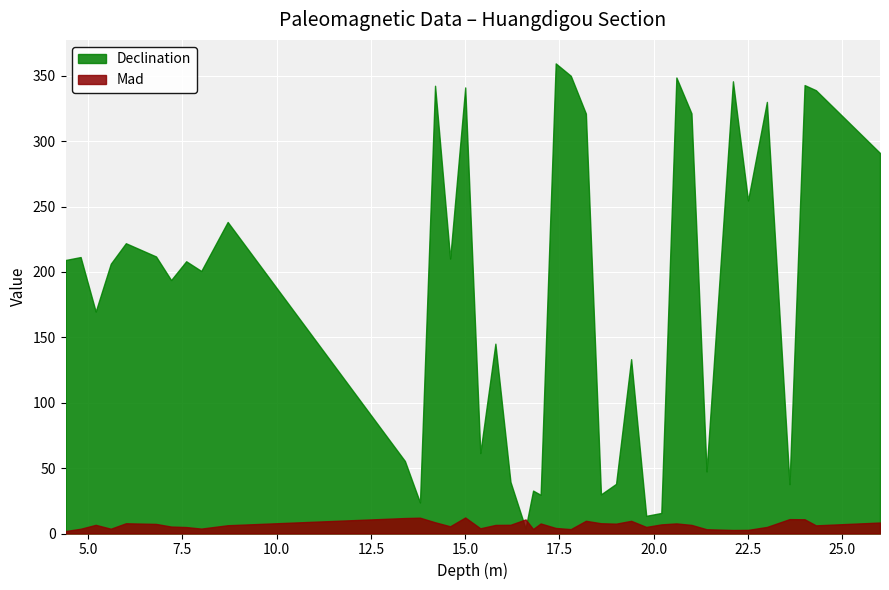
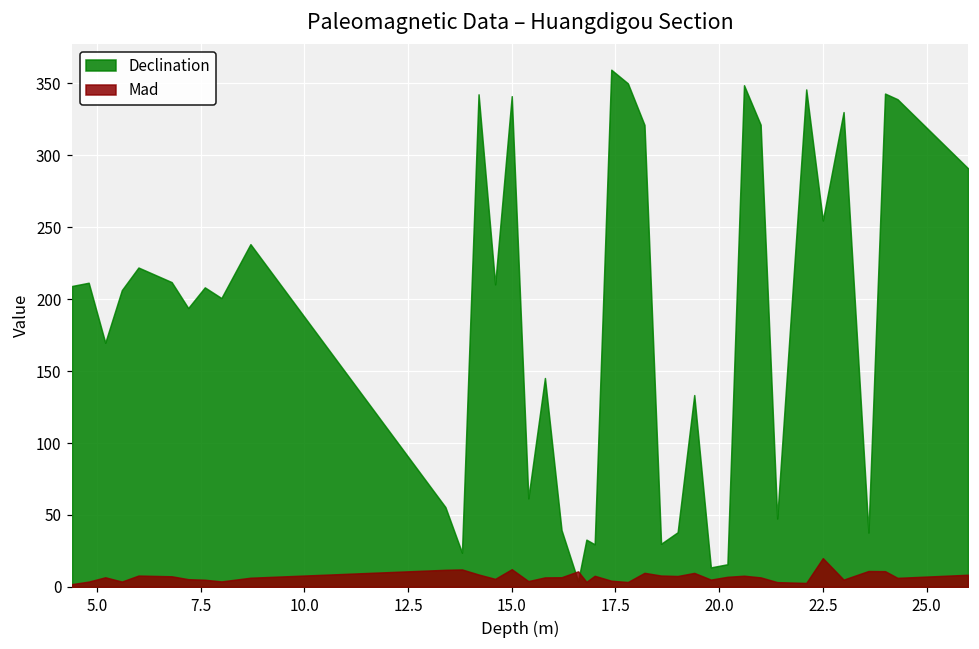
  {
    "Declination": {
      "15.0": 341,
      "22.5": 255
    },
    "Mad": {
      "15.0": 12,
-     "22.5": 3
+     "22.5": 20
    }
  }
